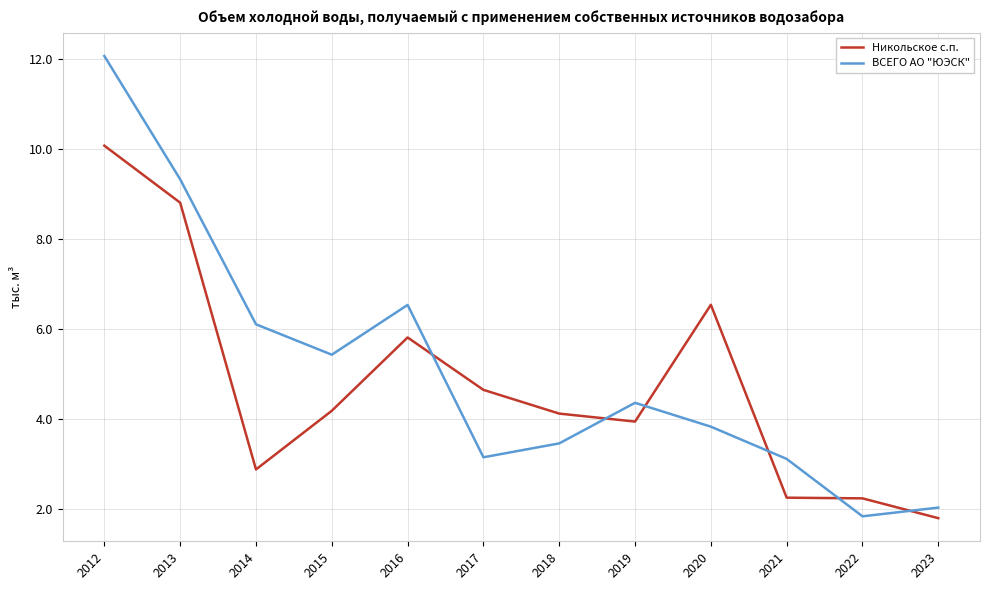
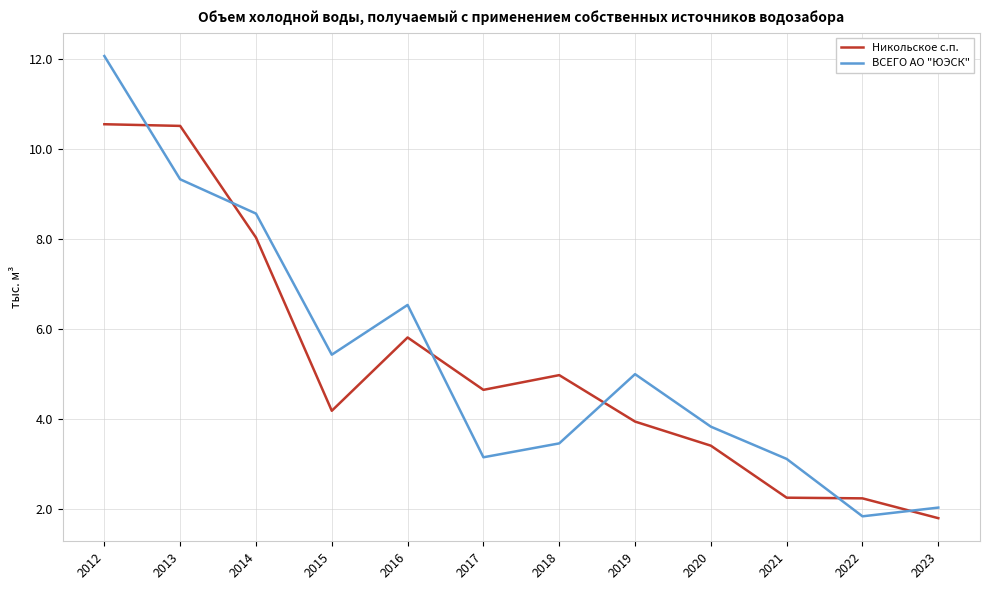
  {
    "Никольское с.п.": {
-     "2012": 10.1,
-     "2013": 8.8,
-     "2014": 2.9,
+     "2012": 10.6,
+     "2013": 10.5,
+     "2014": 8.0,
      "2015": 4.2,
      "2016": 5.8,
      "2017": 4.7,
-     "2018": 4.1,
+     "2018": 5.0,
      "2019": 3.9,
-     "2020": 6.5,
+     "2020": 3.4,
      "2021": 2.3,
      "2022": 2.2,
      "2023": 1.8
    },
    "ВСЕГО АО \"ЮЭСК\"": {
      "2012": 12.1,
      "2013": 9.3,
-     "2014": 6.1,
+     "2014": 8.6,
      "2015": 5.4,
      "2016": 6.5,
      "2017": 3.2,
      "2018": 3.5,
-     "2019": 4.4,
+     "2019": 5.0,
      "2020": 3.8,
      "2021": 3.1,
      "2022": 1.8,
      "2023": 2.0
    }
  }
